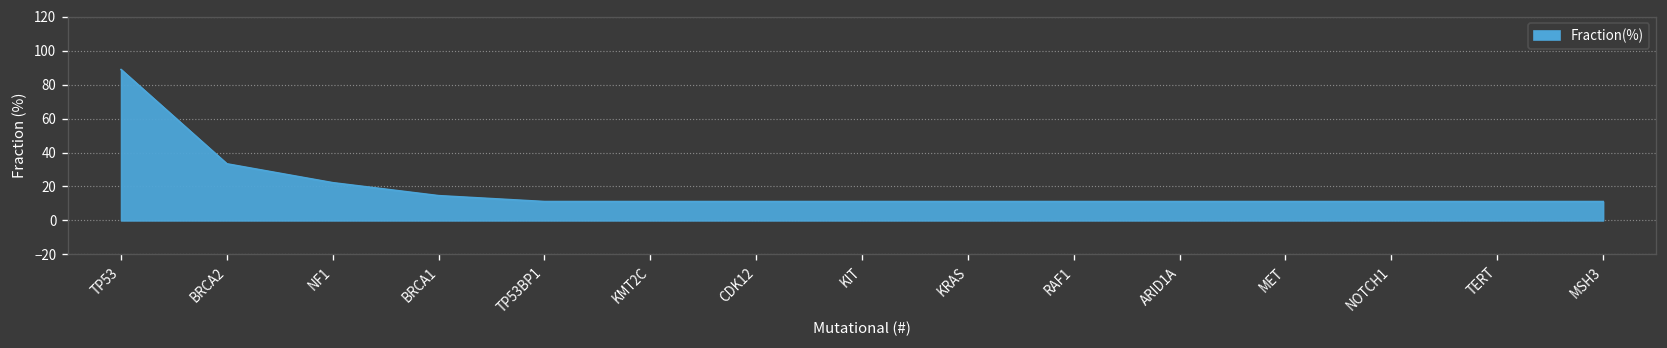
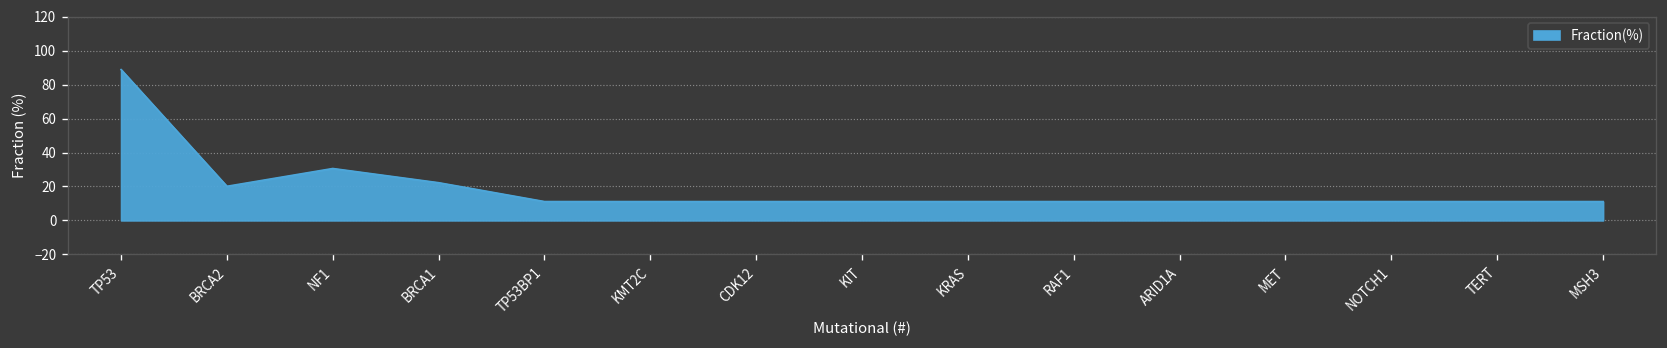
  {
    "TP53": 89,
-   "BRCA2": 33,
-   "NF1": 22,
-   "BRCA1": 15,
+   "BRCA2": 20,
+   "NF1": 31,
+   "BRCA1": 22,
    "TP53BP1": 11,
    "KMT2C": 11,
    "CDK12": 11,
    "KIT": 11,
    "KRAS": 11,
    "RAF1": 11,
    "ARID1A": 11,
    "MET": 11,
    "NOTCH1": 11,
    "TERT": 11,
    "MSH3": 11
  }
